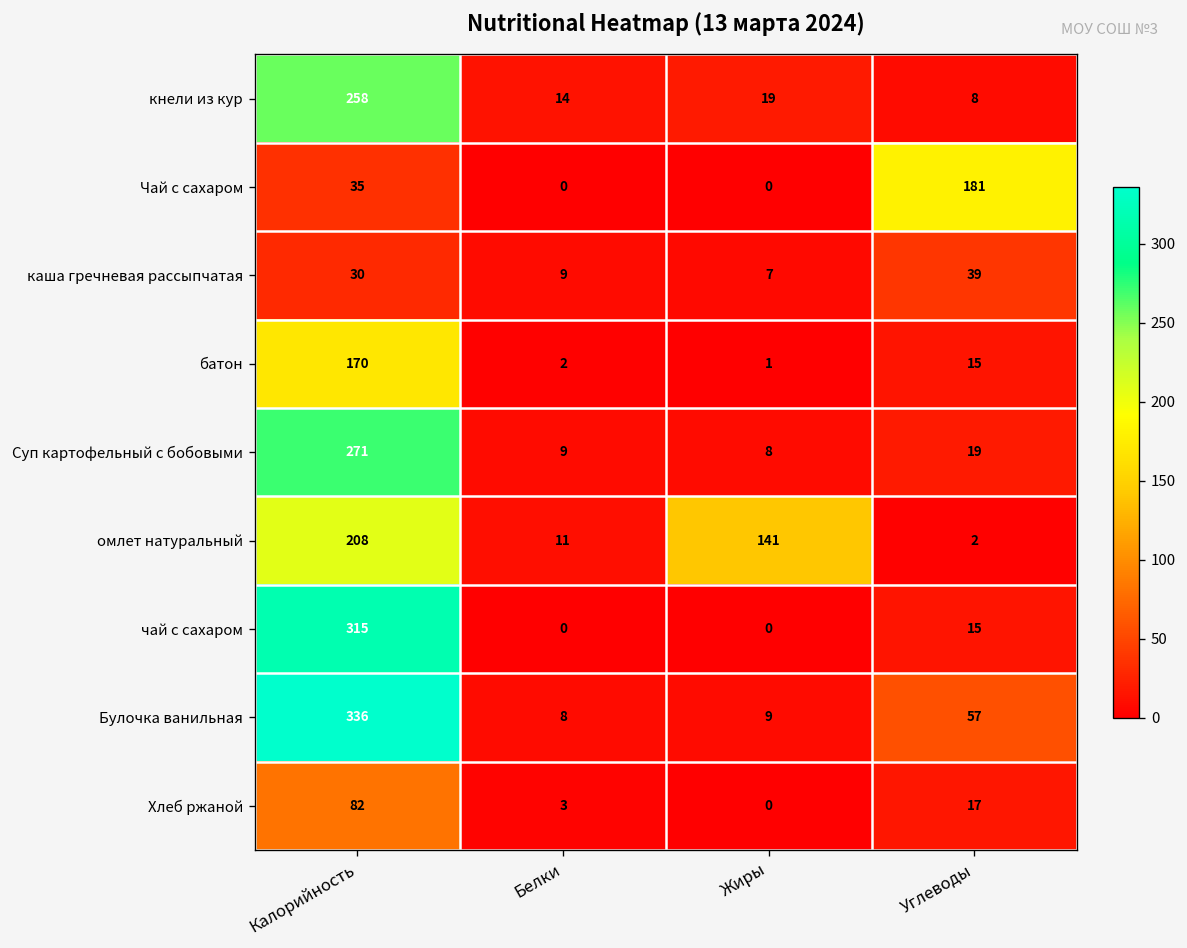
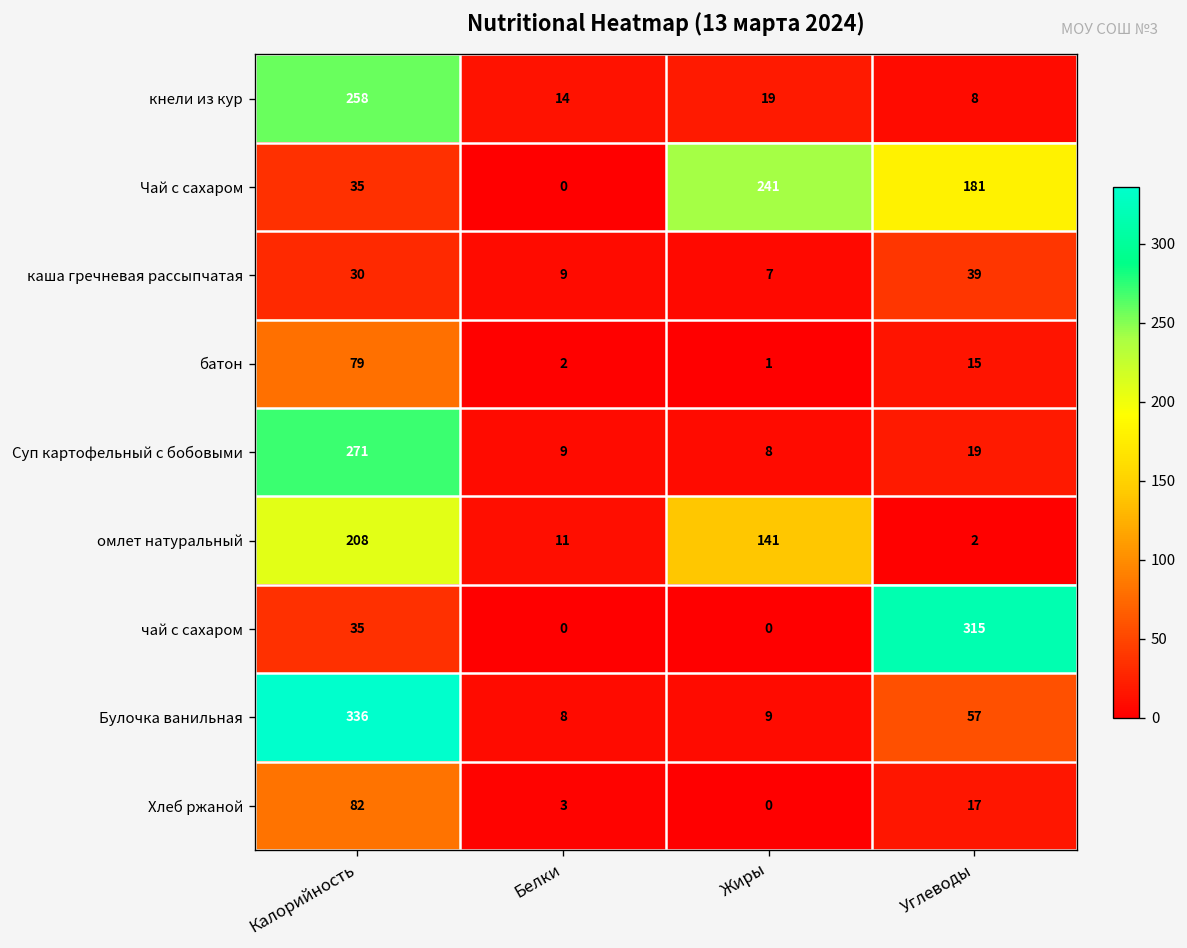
  {
    "кнели из кур": {
      "Калорийность": 258,
      "Белки": 14,
      "Жиры": 19,
      "Углеводы": 8
    },
    "Чай с сахаром": {
      "Калорийность": 35,
      "Белки": 0,
-     "Жиры": 0,
+     "Жиры": 241,
      "Углеводы": 181
    },
    "каша гречневая рассыпчатая": {
      "Калорийность": 30,
      "Белки": 9,
      "Жиры": 7,
      "Углеводы": 39
    },
    "батон": {
-     "Калорийность": 170,
+     "Калорийность": 79,
      "Белки": 2,
      "Жиры": 1,
      "Углеводы": 15
    },
    "Суп картофельный с бобовыми": {
      "Калорийность": 271,
      "Белки": 9,
      "Жиры": 8,
      "Углеводы": 19
    },
    "омлет натуральный": {
      "Калорийность": 208,
      "Белки": 11,
      "Жиры": 141,
      "Углеводы": 2
    },
    "чай с сахаром": {
-     "Калорийность": 315,
+     "Калорийность": 35,
      "Белки": 0,
      "Жиры": 0,
-     "Углеводы": 15
+     "Углеводы": 315
    },
    "Булочка ванильная": {
      "Калорийность": 336,
      "Белки": 8,
      "Жиры": 9,
      "Углеводы": 57
    },
    "Хлеб ржаной": {
      "Калорийность": 82,
      "Белки": 3,
      "Жиры": 0,
      "Углеводы": 17
    }
  }
